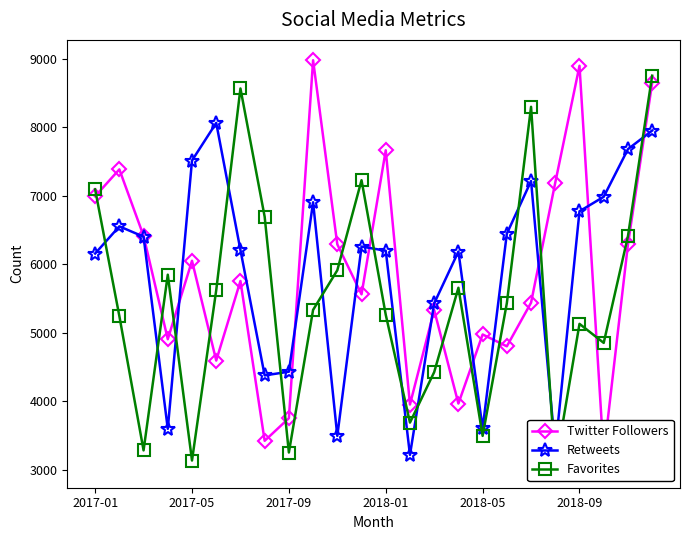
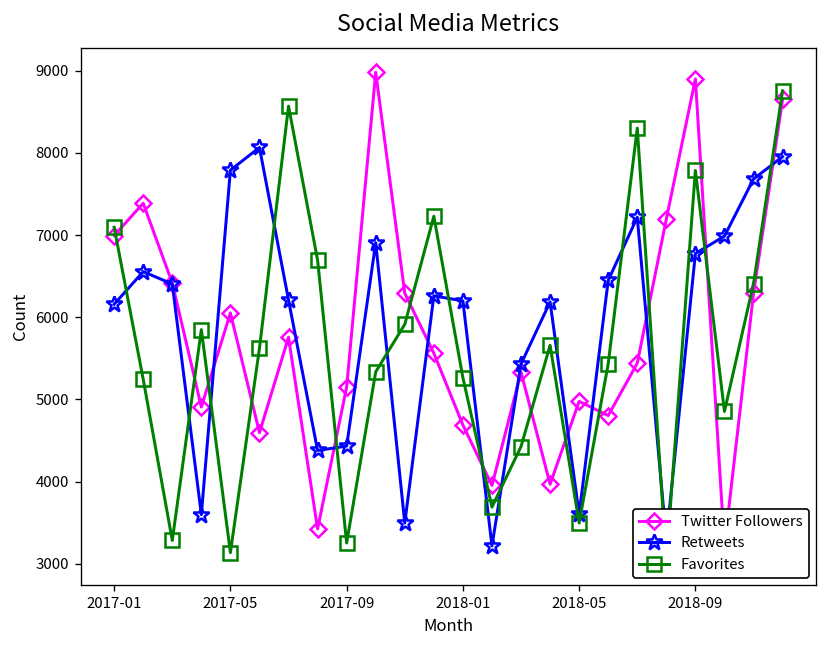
  {
    "Twitter Followers": {
      "2017-01": 7000,
      "2017-05": 6100,
-     "2017-09": 3800,
-     "2018-01": 7700,
+     "2017-09": 5200,
+     "2018-01": 4700,
      "2018-05": 5000,
      "2018-09": 8900
    },
    "Retweets": {
      "2017-01": 6200,
-     "2017-05": 7500,
+     "2017-05": 7800,
      "2017-09": 4400,
      "2018-01": 6200,
      "2018-05": 3600,
      "2018-09": 6800
    },
    "Favorites": {
      "2017-01": 7100,
      "2017-05": 3100,
      "2017-09": 3300,
      "2018-01": 5300,
      "2018-05": 3500,
-     "2018-09": 5100
+     "2018-09": 7800
    }
  }
